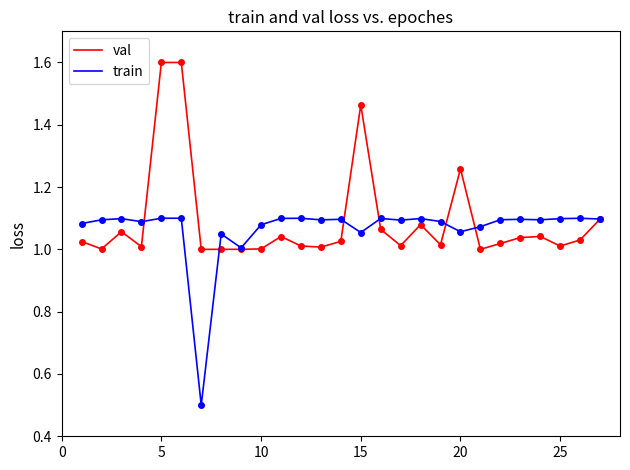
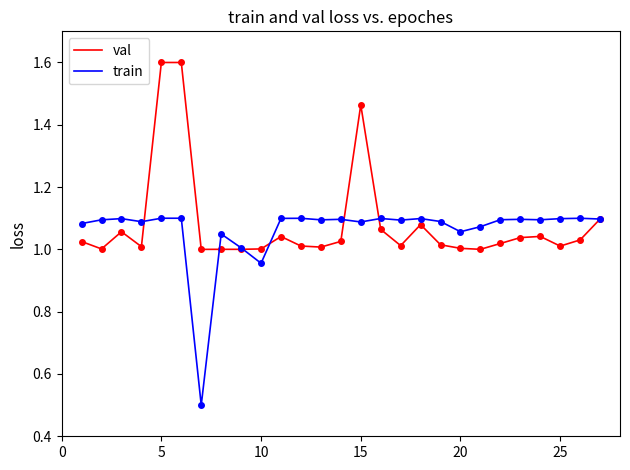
  {
    "val": {
      "5": 1.60,
      "10": 1.00,
      "15": 1.46,
-     "20": 1.26,
+     "20": 1.00,
      "25": 1.01
    },
    "train": {
      "5": 1.10,
-     "10": 1.08,
-     "15": 1.05,
+     "10": 0.96,
+     "15": 1.09,
      "20": 1.06,
      "25": 1.10
    }
  }
